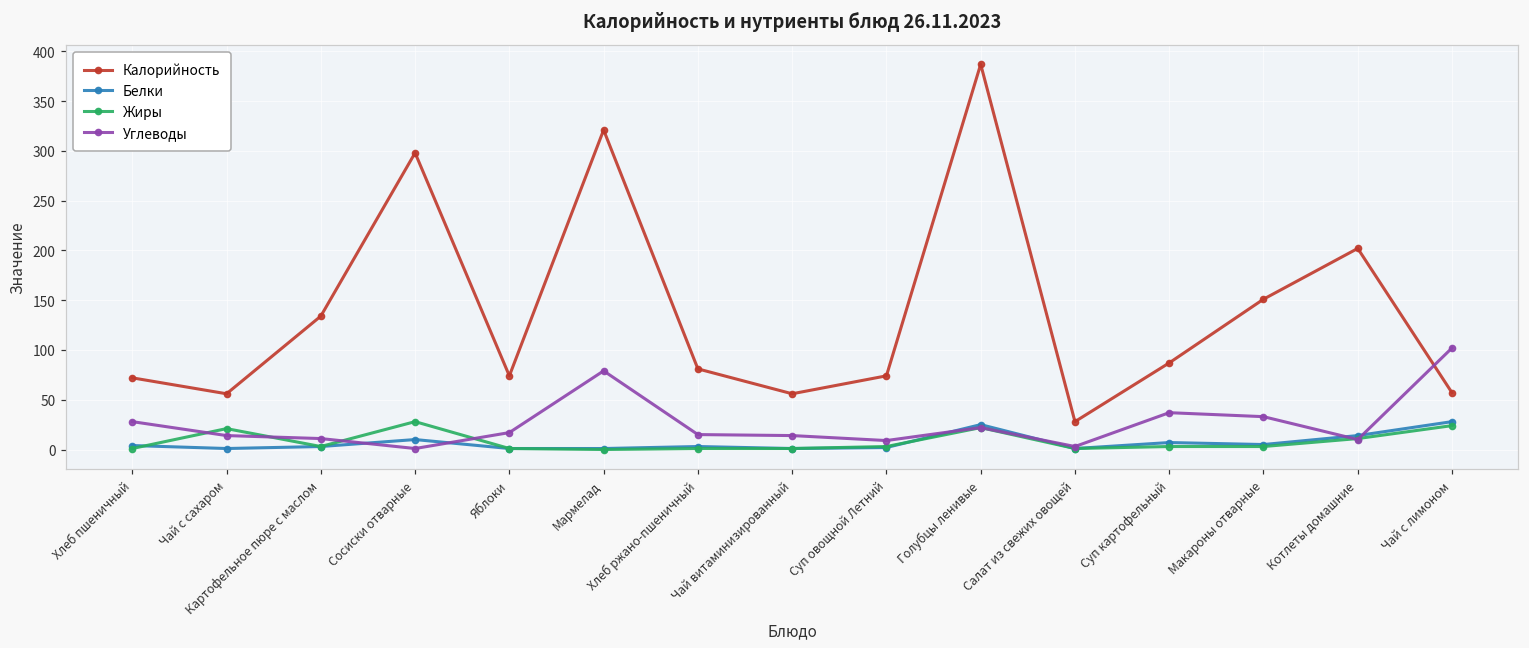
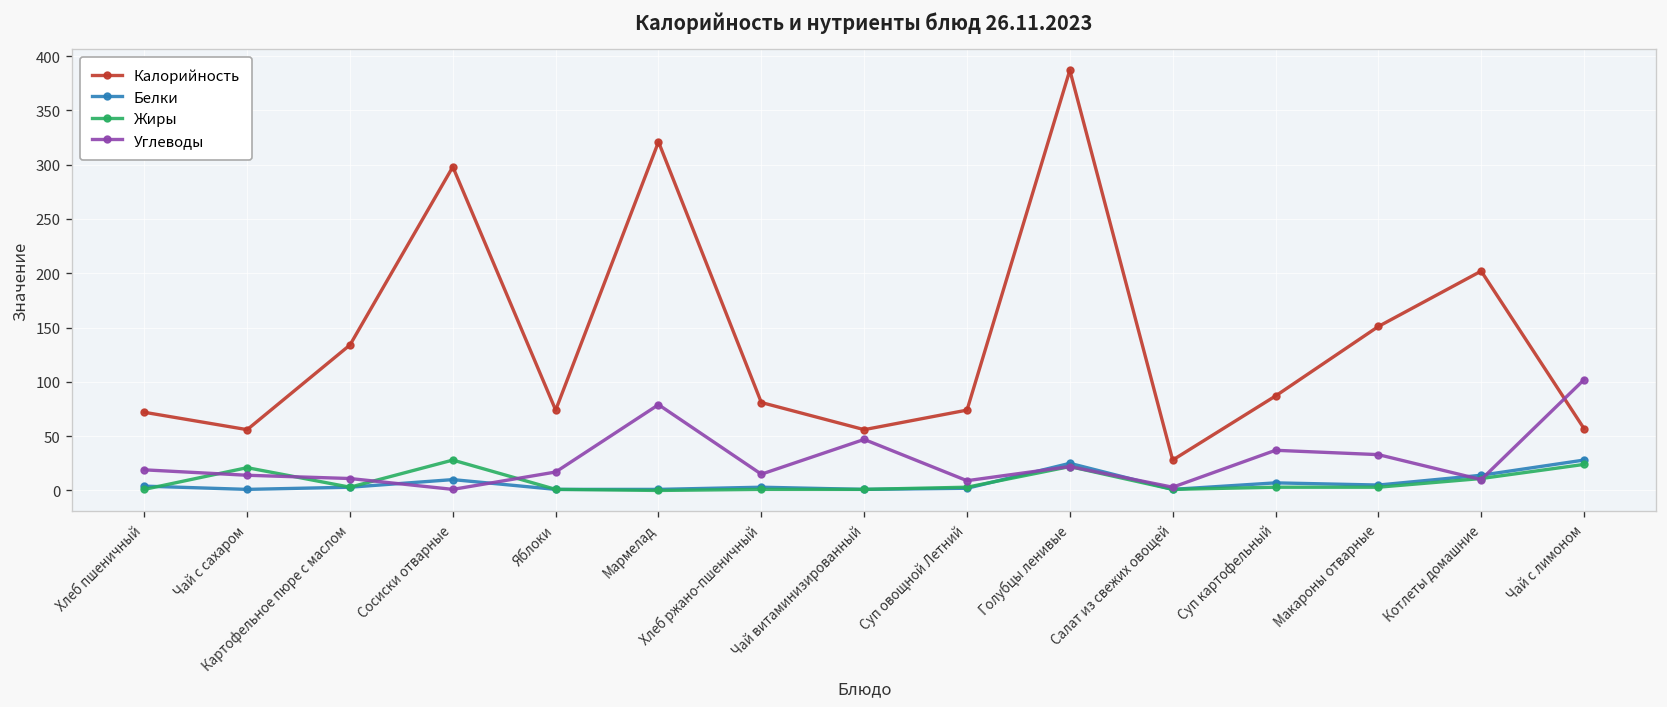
  {
    "Калорийность": {
      "Хлеб пшеничный": 70,
      "Чай с сахаром": 60,
      "Картофельное пюре с маслом": 130,
      "Сосиски отварные": 300,
      "Яблоки": 70,
      "Мармелад": 320,
      "Хлеб ржано-пшеничный": 80,
      "Чай витаминизированный": 60,
      "Суп овощной Летний": 70,
      "Голубцы ленивые": 390,
      "Салат из свежих овощей": 30,
      "Суп картофельный": 90,
      "Макароны отварные": 150,
      "Котлеты домашние": 200,
      "Чай с лимоном": 60
    },
    "Белки": {
      "Хлеб пшеничный": 0,
      "Чай с сахаром": 0,
      "Сосиски отварные": 10,
      "Голубцы ленивые": 30,
      "Суп картофельный": 10,
      "Котлеты домашние": 10,
      "Чай с лимоном": 30
    },
    "Жиры": {
      "Хлеб пшеничный": 0,
      "Чай с сахаром": 20,
      "Сосиски отварные": 30,
      "Суп картофельный": 0,
      "Чай с лимоном": 20
    },
    "Углеводы": {
-     "Хлеб пшеничный": 30,
+     "Хлеб пшеничный": 20,
      "Чай с сахаром": 10,
      "Картофельное пюре с маслом": 10,
      "Сосиски отварные": 0,
      "Яблоки": 20,
      "Мармелад": 80,
      "Хлеб ржано-пшеничный": 20,
-     "Чай витаминизированный": 10,
+     "Чай витаминизированный": 50,
      "Суп овощной Летний": 10,
      "Суп картофельный": 40,
      "Макароны отварные": 30,
      "Чай с лимоном": 100
    }
  }
